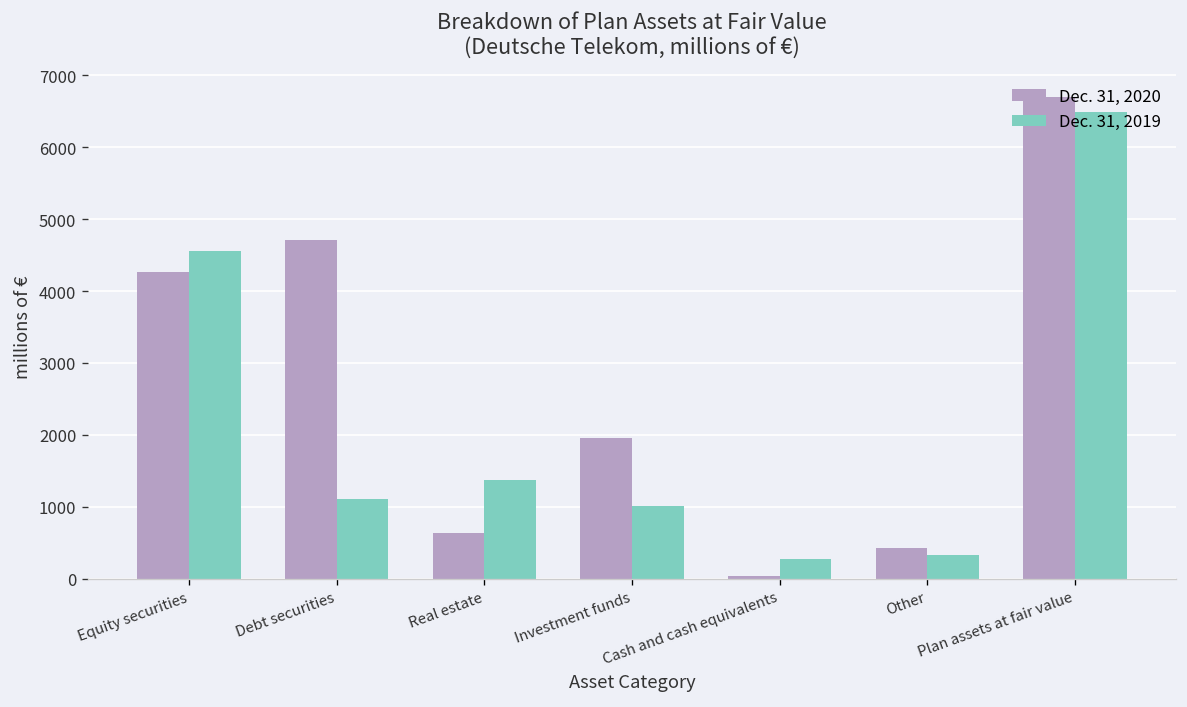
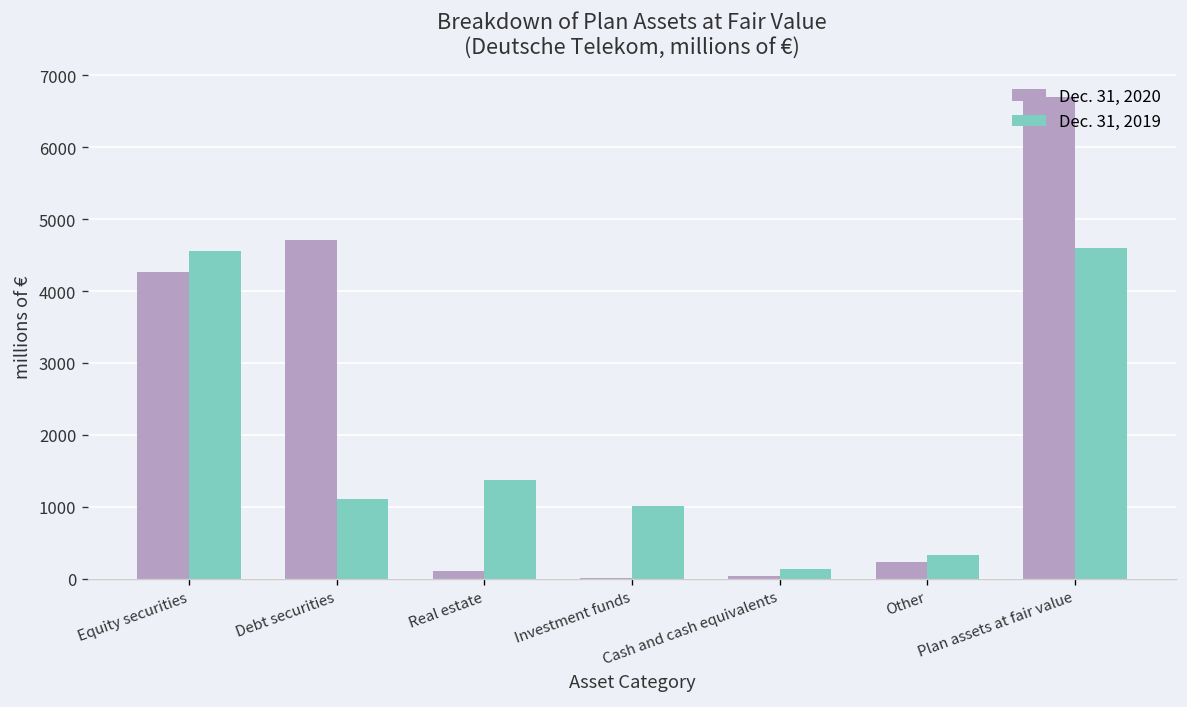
  {
    "Dec. 31, 2020": {
      "Equity securities": 4300,
      "Debt securities": 4700,
-     "Real estate": 600,
-     "Investment funds": 2000,
+     "Real estate": 100,
+     "Investment funds": 0,
      "Cash and cash equivalents": 0,
-     "Other": 400,
+     "Other": 200,
      "Plan assets at fair value": 6700
    },
    "Dec. 31, 2019": {
      "Equity securities": 4600,
      "Debt securities": 1100,
      "Real estate": 1400,
      "Investment funds": 1000,
-     "Cash and cash equivalents": 300,
+     "Cash and cash equivalents": 100,
      "Other": 300,
-     "Plan assets at fair value": 6500
+     "Plan assets at fair value": 4600
    }
  }
